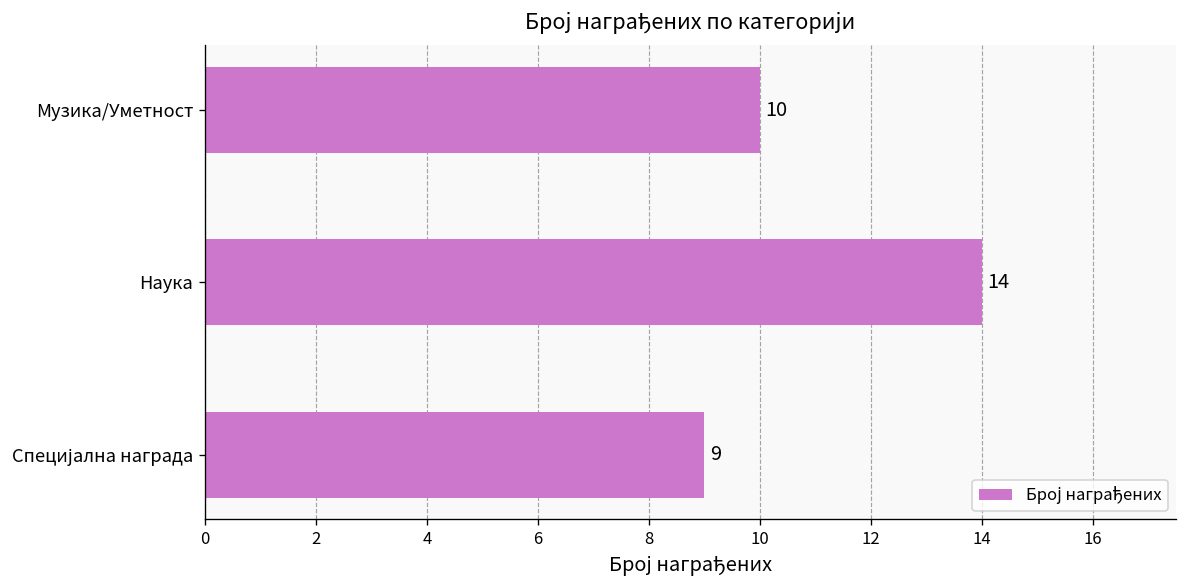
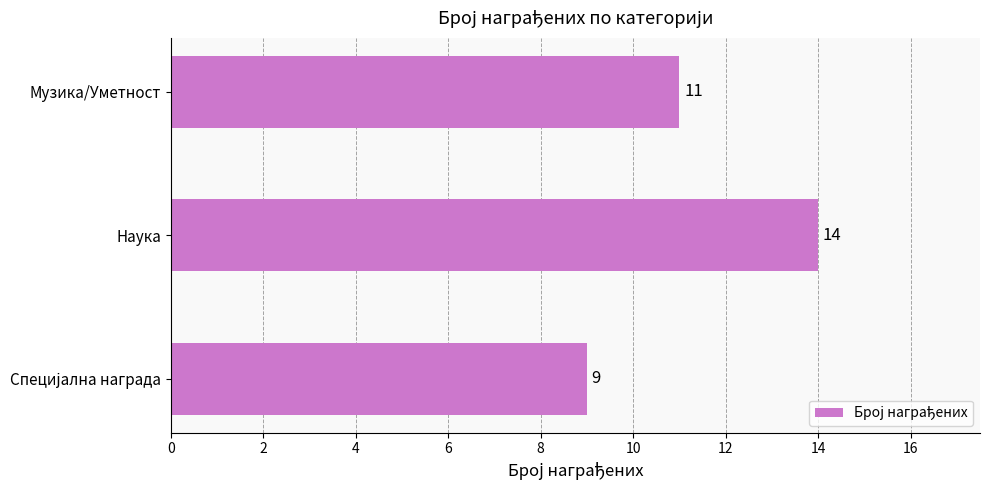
  {
-   "Музика/Уметност": 10,
+   "Музика/Уметност": 11,
    "Наука": 14,
    "Специјална награда": 9
  }
